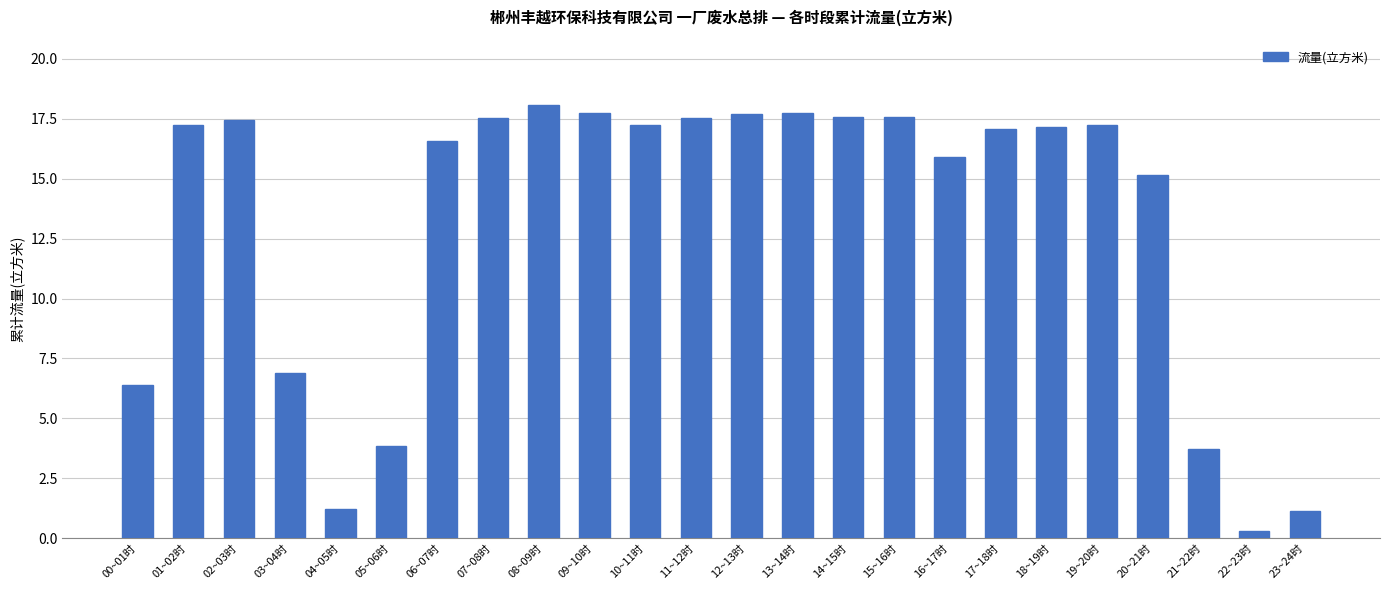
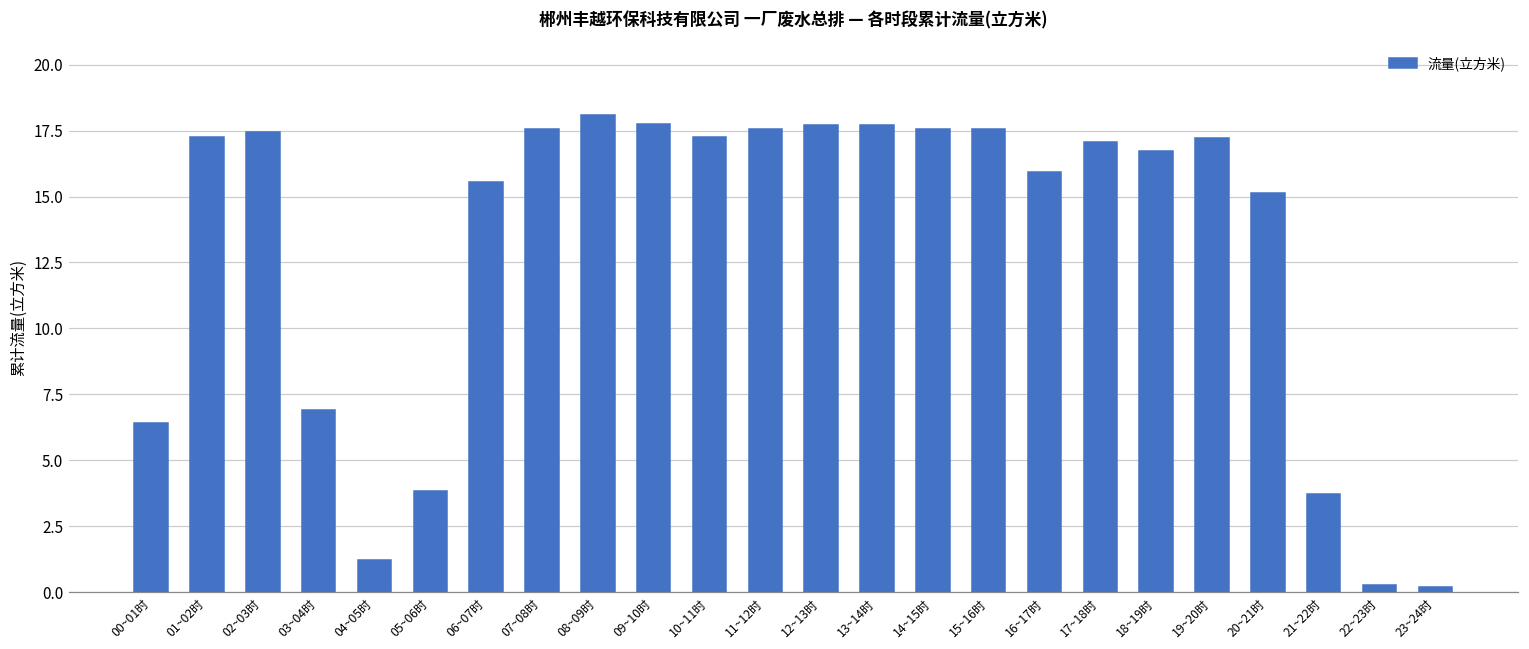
  {
    "00~01时": 6.4,
    "01~02时": 17.3,
    "02~03时": 17.5,
    "03~04时": 6.9,
    "04~05时": 1.2,
    "05~06时": 3.8,
-   "06~07时": 16.6,
+   "06~07时": 15.6,
    "07~08时": 17.5,
    "08~09时": 18.1,
    "09~10时": 17.8,
    "10~11时": 17.3,
    "11~12时": 17.5,
    "12~13时": 17.7,
    "13~14时": 17.7,
    "14~15时": 17.6,
    "15~16时": 17.6,
    "16~17时": 15.9,
    "17~18时": 17.1,
-   "18~19时": 17.2,
+   "18~19时": 16.7,
    "19~20时": 17.2,
    "20~21时": 15.1,
    "21~22时": 3.7,
    "22~23时": 0.3,
-   "23~24时": 1.2
+   "23~24时": 0.2
  }
